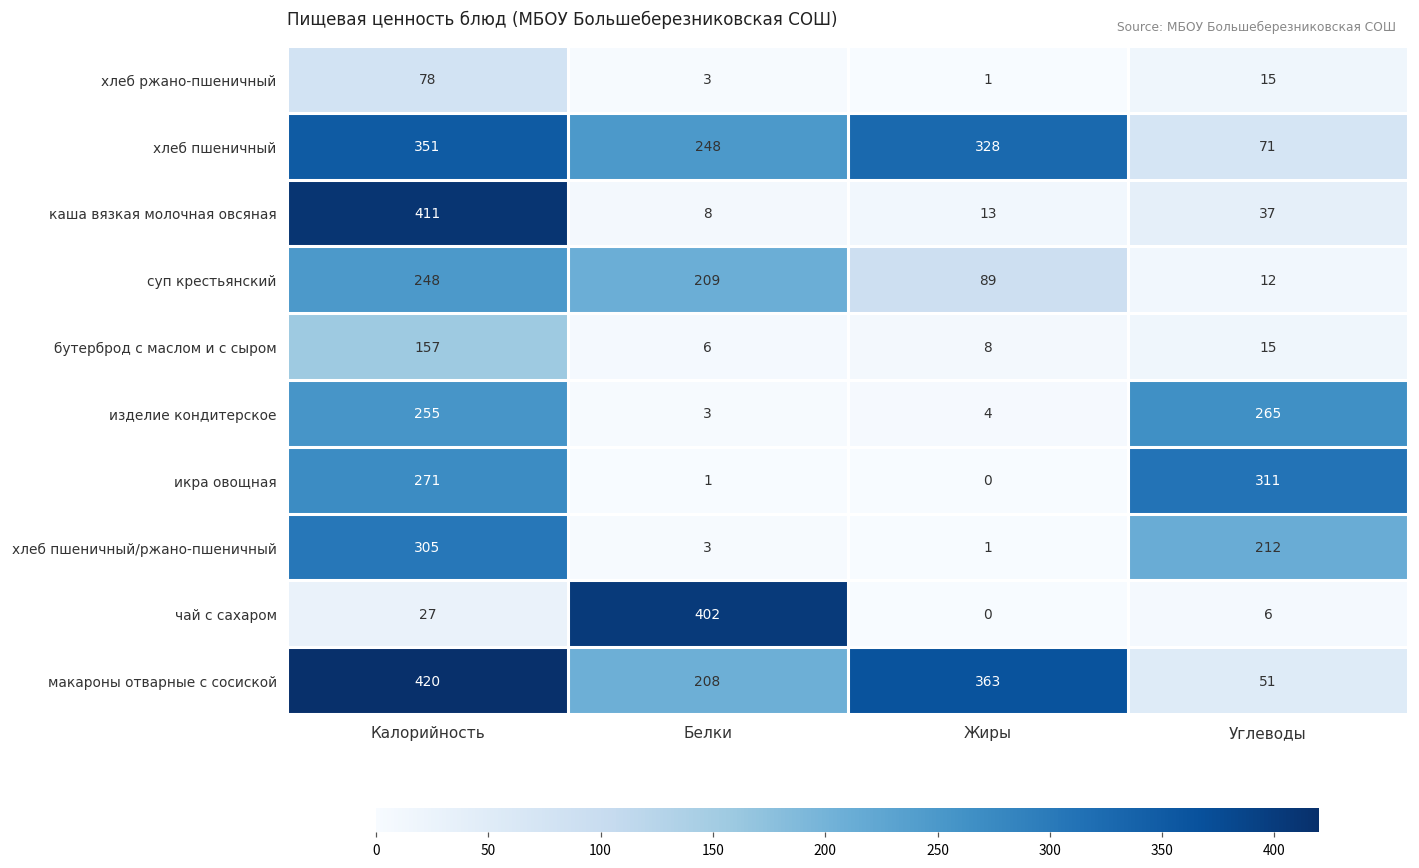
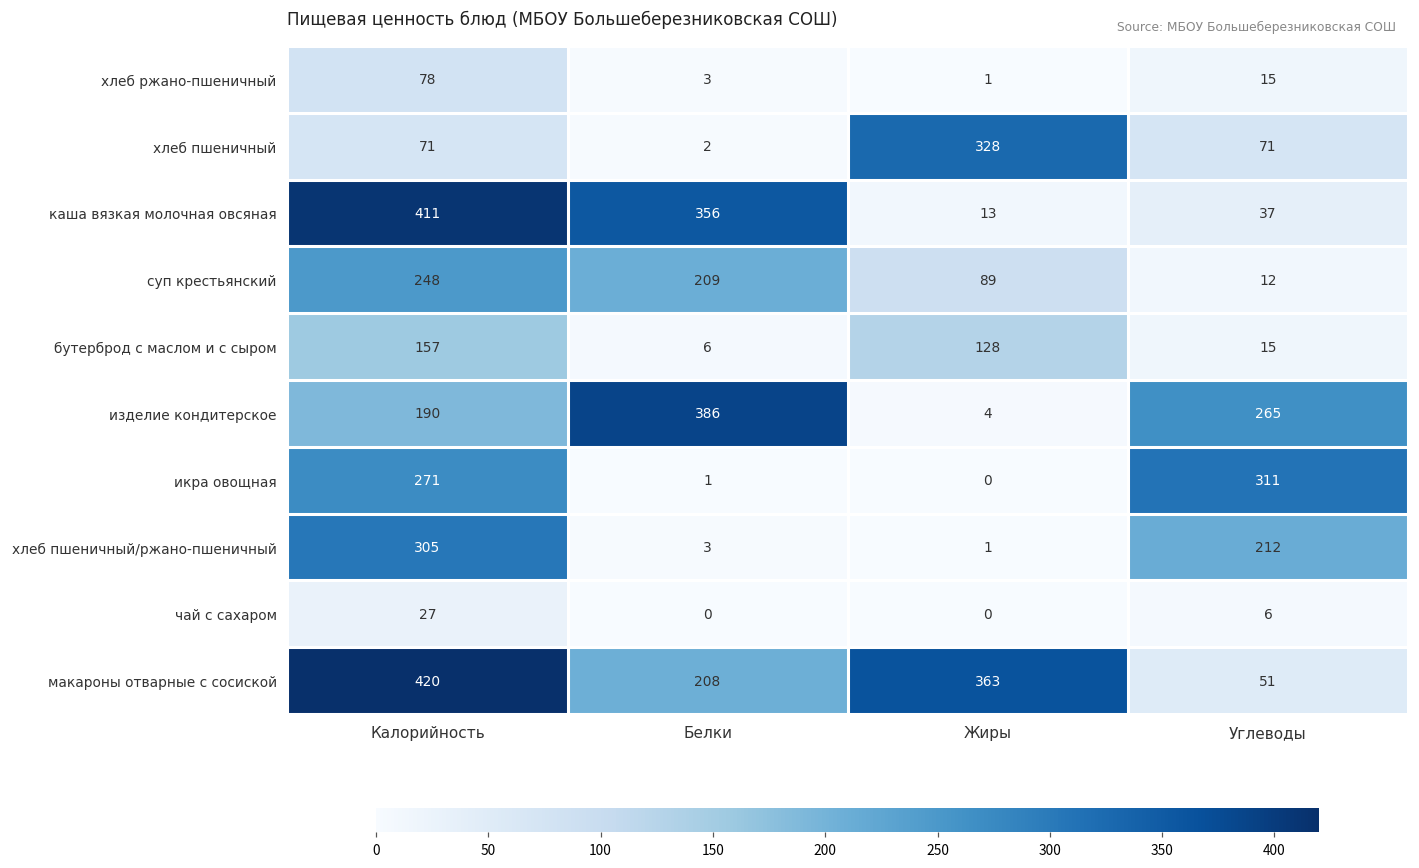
  {
    "хлеб ржано-пшеничный": {
      "Калорийность": 78,
      "Белки": 3,
      "Жиры": 1,
      "Углеводы": 15
    },
    "хлеб пшеничный": {
-     "Калорийность": 351,
-     "Белки": 248,
+     "Калорийность": 71,
+     "Белки": 2,
      "Жиры": 328,
      "Углеводы": 71
    },
    "каша вязкая молочная овсяная": {
      "Калорийность": 411,
-     "Белки": 8,
+     "Белки": 356,
      "Жиры": 13,
      "Углеводы": 37
    },
    "суп крестьянский": {
      "Калорийность": 248,
      "Белки": 209,
      "Жиры": 89,
      "Углеводы": 12
    },
    "бутерброд с маслом и с сыром": {
      "Калорийность": 157,
      "Белки": 6,
-     "Жиры": 8,
+     "Жиры": 128,
      "Углеводы": 15
    },
    "изделие кондитерское": {
-     "Калорийность": 255,
-     "Белки": 3,
+     "Калорийность": 190,
+     "Белки": 386,
      "Жиры": 4,
      "Углеводы": 265
    },
    "икра овощная": {
      "Калорийность": 271,
      "Белки": 1,
      "Жиры": 0,
      "Углеводы": 311
    },
    "хлеб пшеничный/ржано-пшеничный": {
      "Калорийность": 305,
      "Белки": 3,
      "Жиры": 1,
      "Углеводы": 212
    },
    "чай с сахаром": {
      "Калорийность": 27,
-     "Белки": 402,
+     "Белки": 0,
      "Жиры": 0,
      "Углеводы": 6
    },
    "макароны отварные с сосиской": {
      "Калорийность": 420,
      "Белки": 208,
      "Жиры": 363,
      "Углеводы": 51
    }
  }
